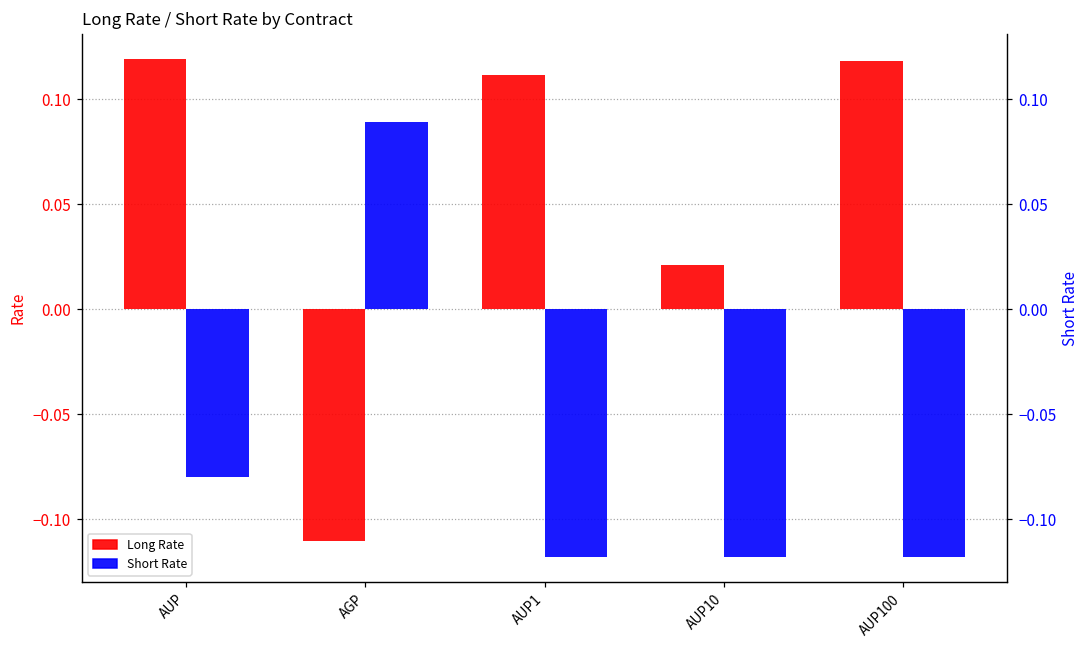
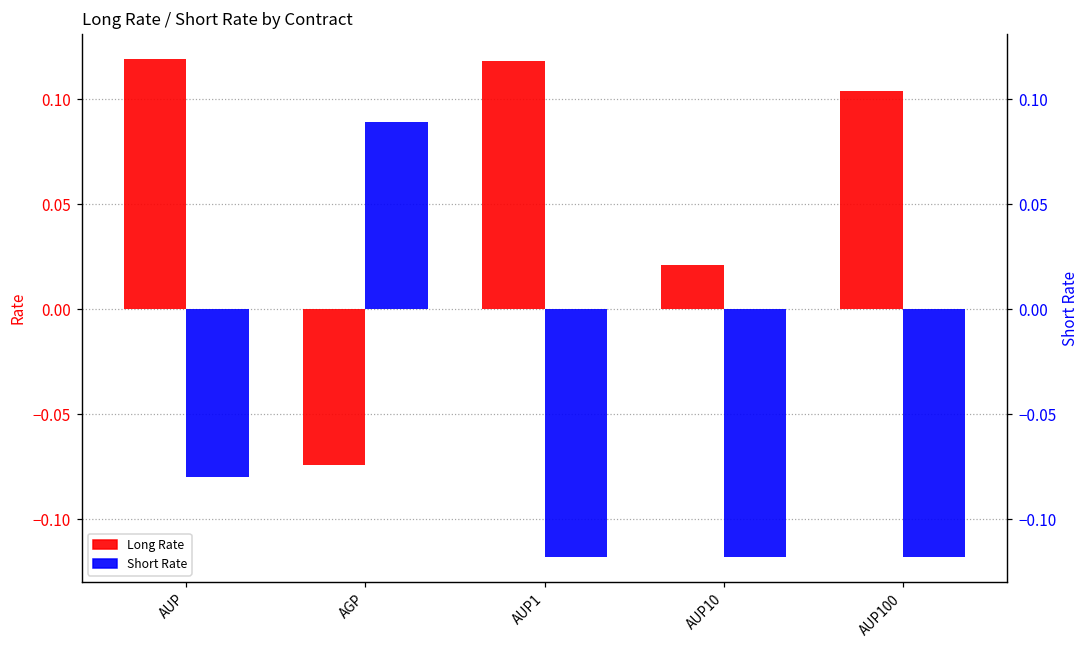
  {
    "Long Rate": {
      "AUP": 0.119,
-     "AGP": -0.110,
-     "AUP1": 0.112,
+     "AGP": -0.074,
+     "AUP1": 0.118,
      "AUP10": 0.021,
-     "AUP100": 0.118
+     "AUP100": 0.104
    },
    "Short Rate": {
      "AUP": -0.080,
      "AGP": 0.089,
      "AUP1": -0.118,
      "AUP10": -0.118,
      "AUP100": -0.118
    }
  }
